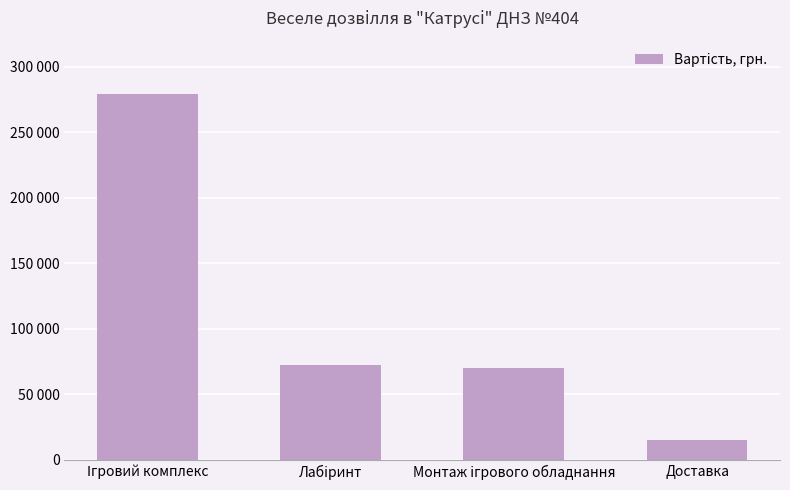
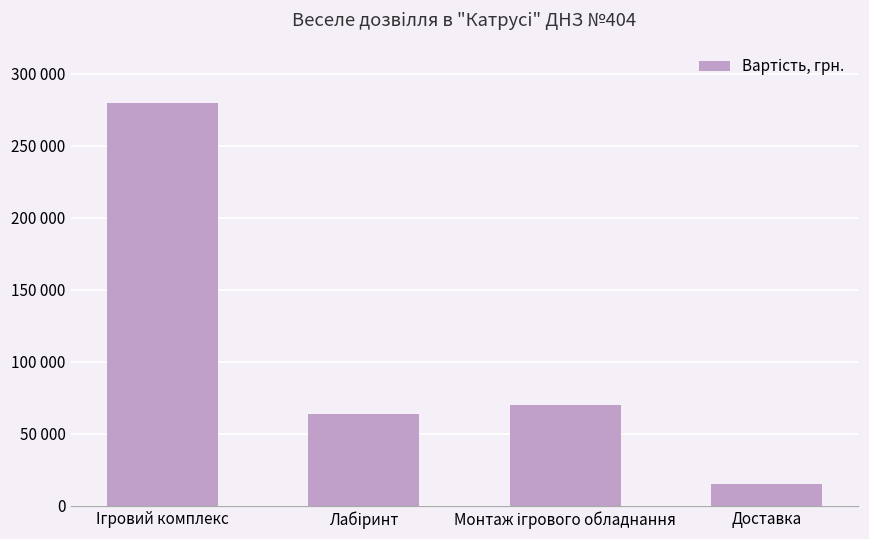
  {
    "Ігровий комплекс": 279000,
-   "Лабіринт": 72000,
+   "Лабіринт": 64000,
    "Монтаж ігрового обладнання": 70000,
    "Доставка": 15000
  }
